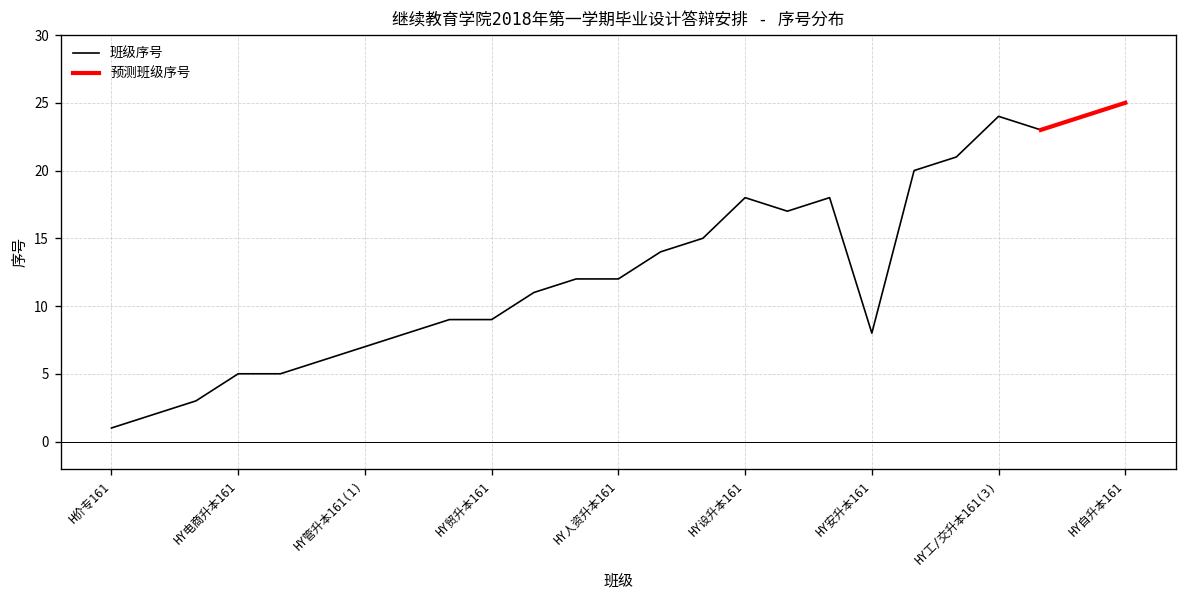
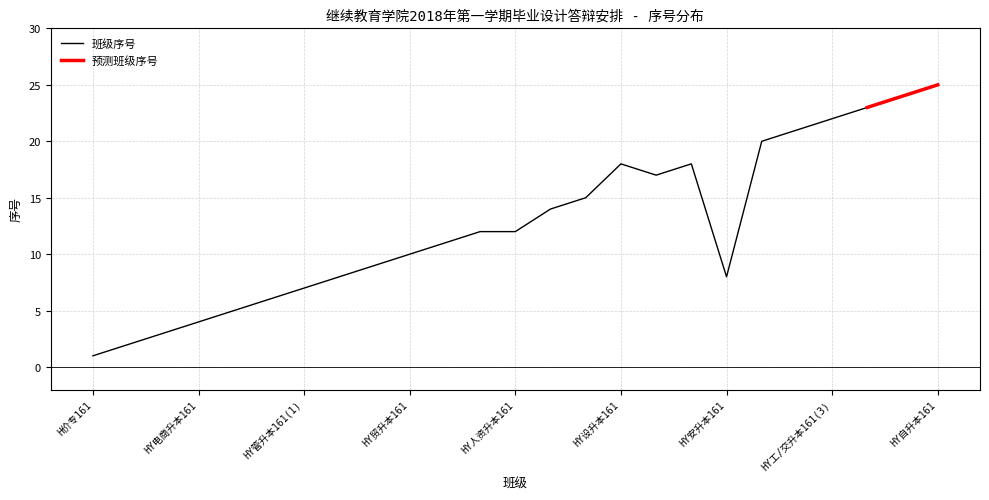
  {
    "班级序号": {
      "H价专161": 1,
-     "HY电商升本161": 5,
+     "HY电商升本161": 4,
      "HY管升本161(1)": 7,
-     "HY贸升本161": 9,
+     "HY贸升本161": 10,
      "HY人资升本161": 12,
      "HY设升本161": 18,
      "HY安升本161": 8,
-     "HY工/交升本161(3)": 24
+     "HY工/交升本161(3)": 22
    }
  }
